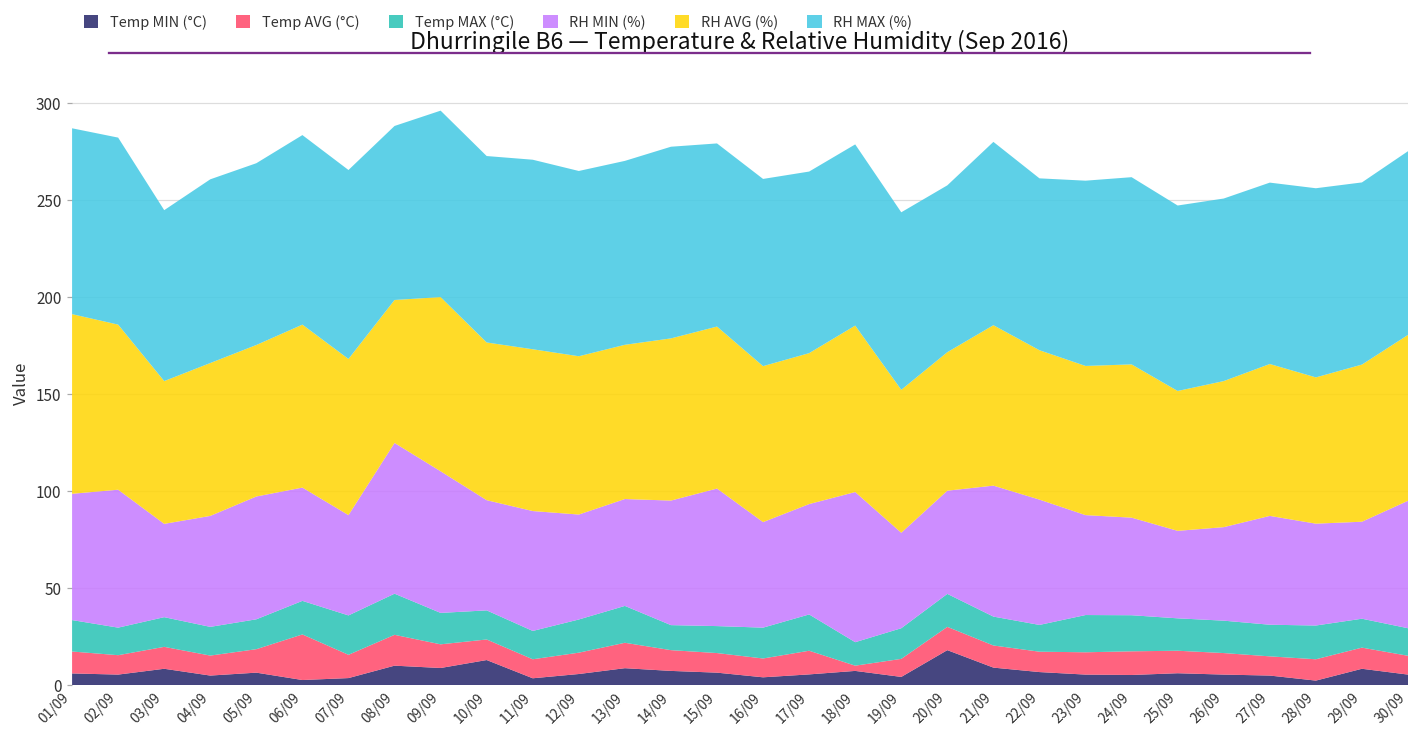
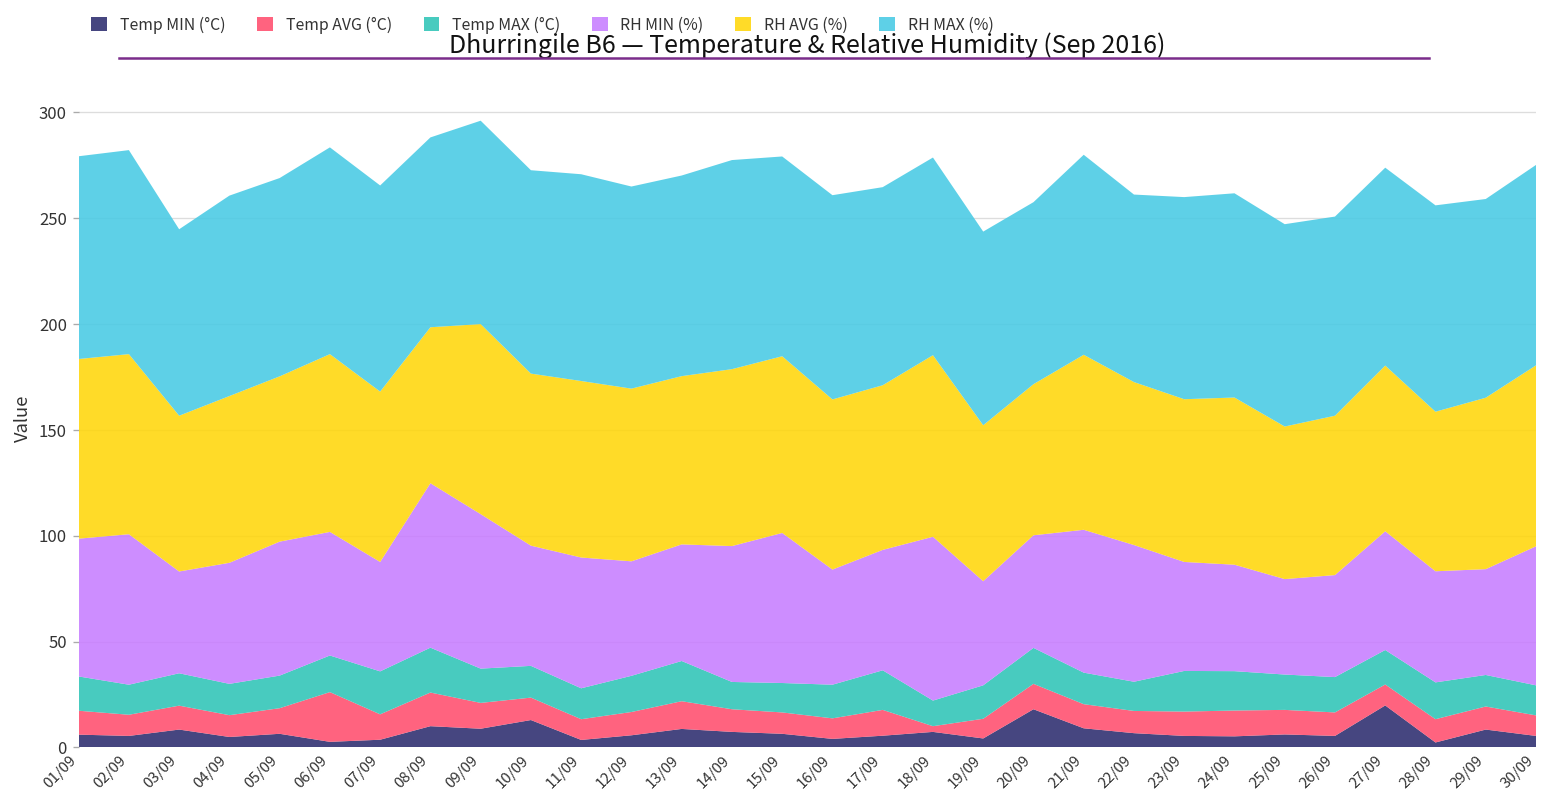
  {
    "Temp MIN (°C)": {
      "01/09": 6,
      "02/09": 5,
      "03/09": 8,
      "04/09": 5,
      "05/09": 6,
      "06/09": 3,
      "07/09": 4,
      "08/09": 10,
      "09/09": 9,
      "10/09": 13,
      "11/09": 4,
      "12/09": 6,
      "13/09": 9,
      "14/09": 7,
      "15/09": 6,
      "16/09": 4,
      "17/09": 6,
      "18/09": 7,
      "19/09": 4,
      "20/09": 18,
      "21/09": 9,
      "22/09": 7,
      "23/09": 5,
      "24/09": 5,
      "25/09": 6,
      "26/09": 5,
-     "27/09": 5,
+     "27/09": 20,
      "28/09": 2,
      "29/09": 8,
      "30/09": 5
    },
    "Temp AVG (°C)": {
      "01/09": 11,
      "02/09": 10,
      "03/09": 11,
      "04/09": 10,
      "05/09": 12,
      "06/09": 24,
      "07/09": 12,
      "08/09": 16,
      "09/09": 12,
      "10/09": 11,
      "11/09": 10,
      "12/09": 11,
      "13/09": 13,
      "14/09": 11,
      "15/09": 10,
      "16/09": 10,
      "17/09": 12,
      "18/09": 3,
      "19/09": 9,
      "20/09": 12,
      "21/09": 11,
      "22/09": 11,
      "23/09": 11,
      "24/09": 12,
      "25/09": 12,
      "26/09": 11,
      "27/09": 10,
      "28/09": 11,
      "29/09": 11,
      "30/09": 10
    },
    "RH MIN (%)": {
      "01/09": 65,
      "02/09": 71,
      "03/09": 48,
      "04/09": 57,
      "05/09": 63,
      "06/09": 58,
      "07/09": 52,
      "08/09": 78,
      "09/09": 73,
      "10/09": 57,
      "11/09": 62,
      "12/09": 54,
      "13/09": 55,
      "14/09": 64,
      "15/09": 71,
      "16/09": 54,
      "17/09": 57,
      "18/09": 77,
      "19/09": 49,
      "20/09": 53,
      "21/09": 68,
      "22/09": 65,
      "23/09": 52,
      "24/09": 50,
      "25/09": 45,
      "26/09": 48,
      "27/09": 56,
      "28/09": 53,
      "29/09": 50,
      "30/09": 66
    },
    "RH AVG (%)": {
-     "01/09": 93,
+     "01/09": 85,
      "02/09": 85,
      "03/09": 74,
      "04/09": 79,
      "05/09": 78,
      "06/09": 84,
      "07/09": 81,
      "08/09": 74,
      "09/09": 90,
      "10/09": 81,
      "11/09": 83,
      "12/09": 82,
      "13/09": 80,
      "14/09": 84,
      "15/09": 84,
      "16/09": 80,
      "17/09": 78,
      "18/09": 86,
      "19/09": 74,
      "20/09": 71,
      "21/09": 83,
      "22/09": 77,
      "23/09": 77,
      "24/09": 79,
      "25/09": 72,
      "26/09": 75,
      "27/09": 78,
      "28/09": 75,
      "29/09": 81,
      "30/09": 86
    }
  }
